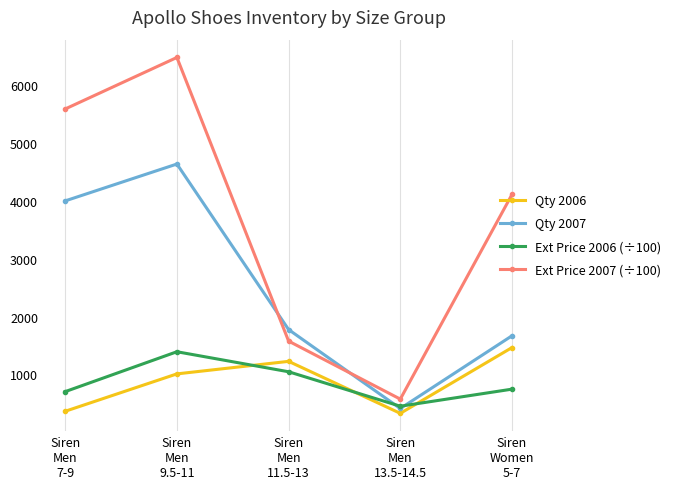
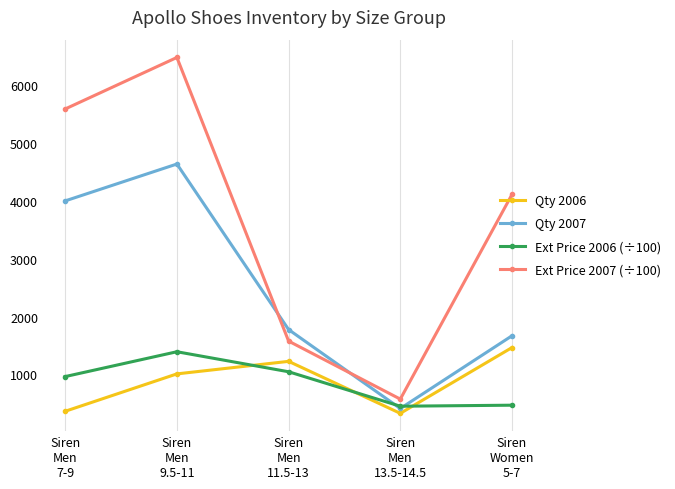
  {
    "Qty 2006": {
      "Siren Men 7-9": 400,
      "Siren Men 9.5-11": 1000,
      "Siren Men 11.5-13": 1200,
      "Siren Men 13.5-14.5": 300,
      "Siren Women 5-7": 1500
    },
    "Qty 2007": {
      "Siren Men 7-9": 4000,
      "Siren Men 9.5-11": 4600,
      "Siren Men 11.5-13": 1800,
      "Siren Women 5-7": 1700
    },
    "Ext Price 2006 (÷100)": {
-     "Siren Men 7-9": 700,
+     "Siren Men 7-9": 1000,
      "Siren Men 9.5-11": 1400,
      "Siren Men 11.5-13": 1000,
-     "Siren Women 5-7": 700
+     "Siren Women 5-7": 500
    },
    "Ext Price 2007 (÷100)": {
      "Siren Men 7-9": 5600,
      "Siren Men 9.5-11": 6500,
      "Siren Men 11.5-13": 1600,
      "Siren Men 13.5-14.5": 600,
      "Siren Women 5-7": 4100
    }
  }
